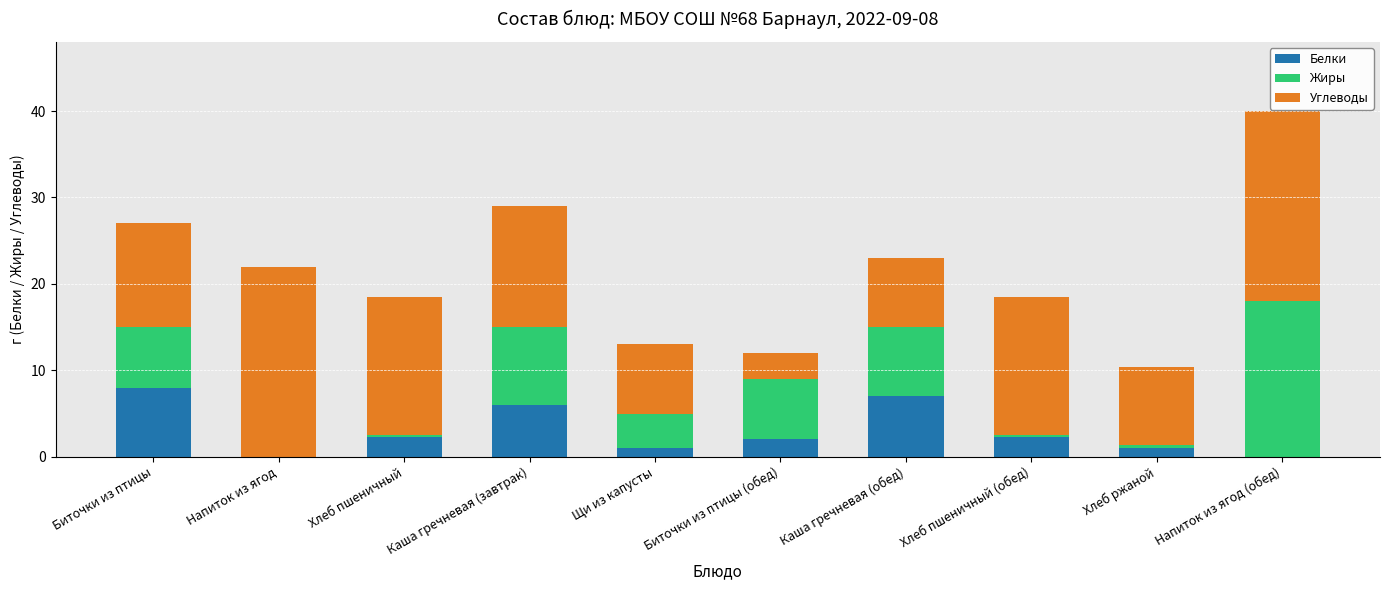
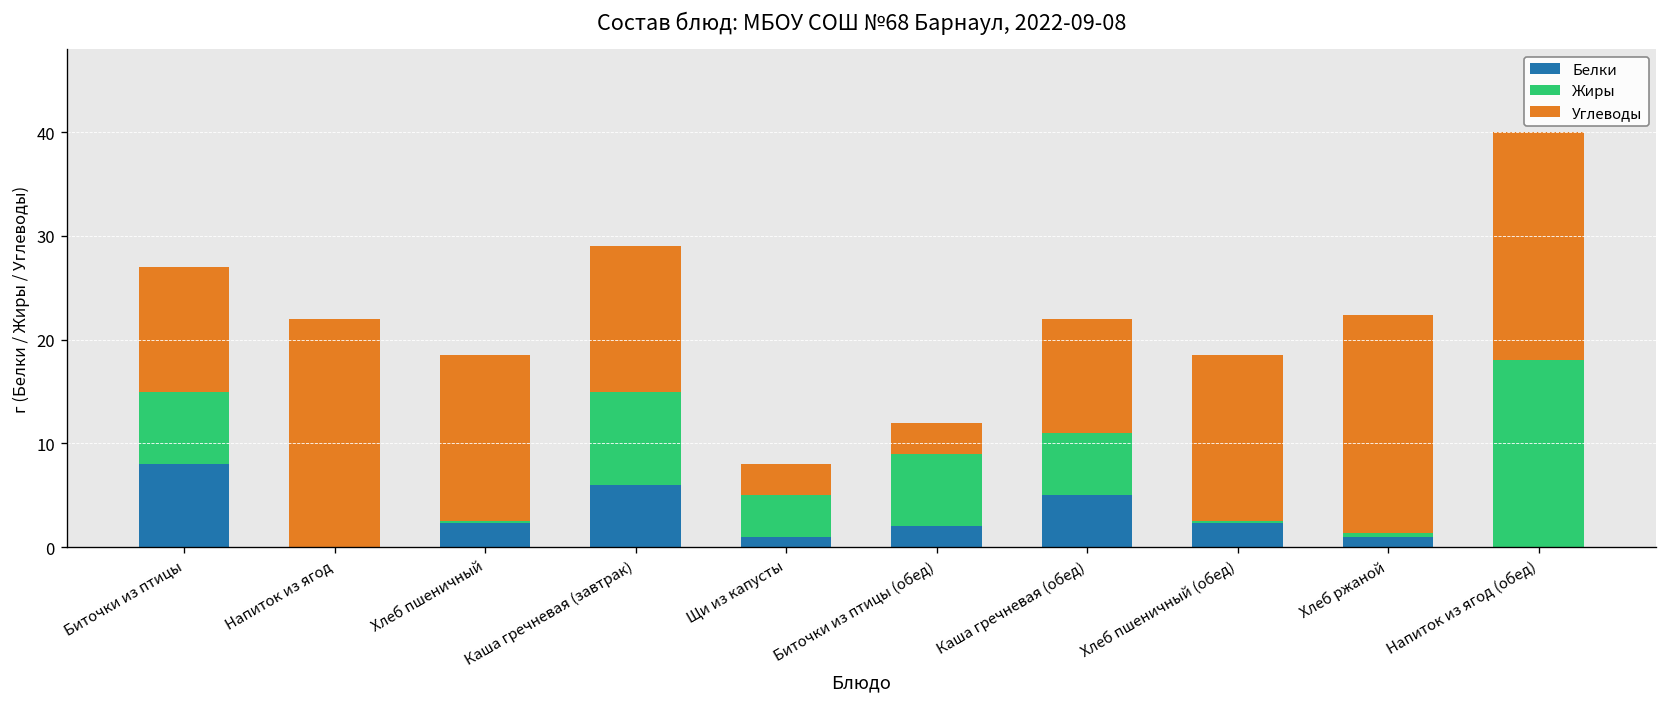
  {
    "Белки": {
      "Биточки из птицы": 8,
      "Напиток из ягод": 0,
      "Хлеб пшеничный": 2,
      "Каша гречневая (завтрак)": 6,
      "Щи из капусты": 1,
      "Биточки из птицы (обед)": 2,
-     "Каша гречневая (обед)": 7,
+     "Каша гречневая (обед)": 5,
      "Хлеб пшеничный (обед)": 2,
      "Хлеб ржаной": 1,
      "Напиток из ягод (обед)": 0
    },
    "Жиры": {
      "Биточки из птицы": 7,
      "Напиток из ягод": 0,
      "Каша гречневая (завтрак)": 9,
      "Щи из капусты": 4,
      "Биточки из птицы (обед)": 7,
-     "Каша гречневая (обед)": 8,
+     "Каша гречневая (обед)": 6,
      "Хлеб ржаной": 0,
      "Напиток из ягод (обед)": 18
    },
    "Углеводы": {
      "Биточки из птицы": 12,
      "Напиток из ягод": 22,
      "Хлеб пшеничный": 16,
      "Каша гречневая (завтрак)": 14,
-     "Щи из капусты": 8,
+     "Щи из капусты": 3,
      "Биточки из птицы (обед)": 3,
-     "Каша гречневая (обед)": 8,
+     "Каша гречневая (обед)": 11,
      "Хлеб пшеничный (обед)": 16,
-     "Хлеб ржаной": 9,
+     "Хлеб ржаной": 21,
      "Напиток из ягод (обед)": 22
    }
  }
